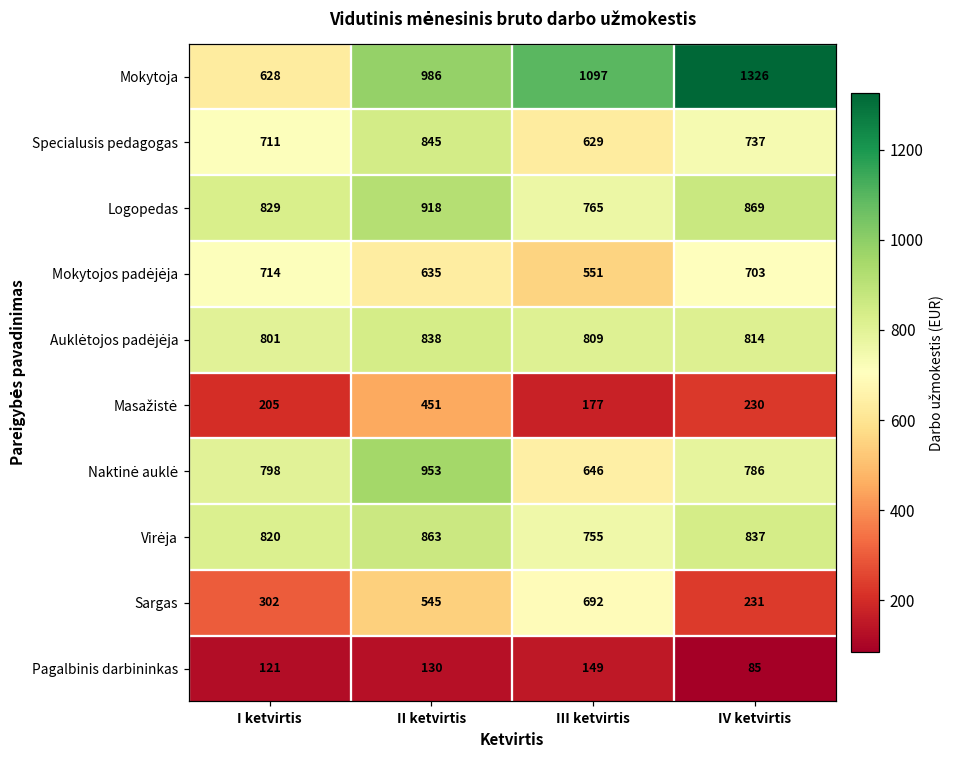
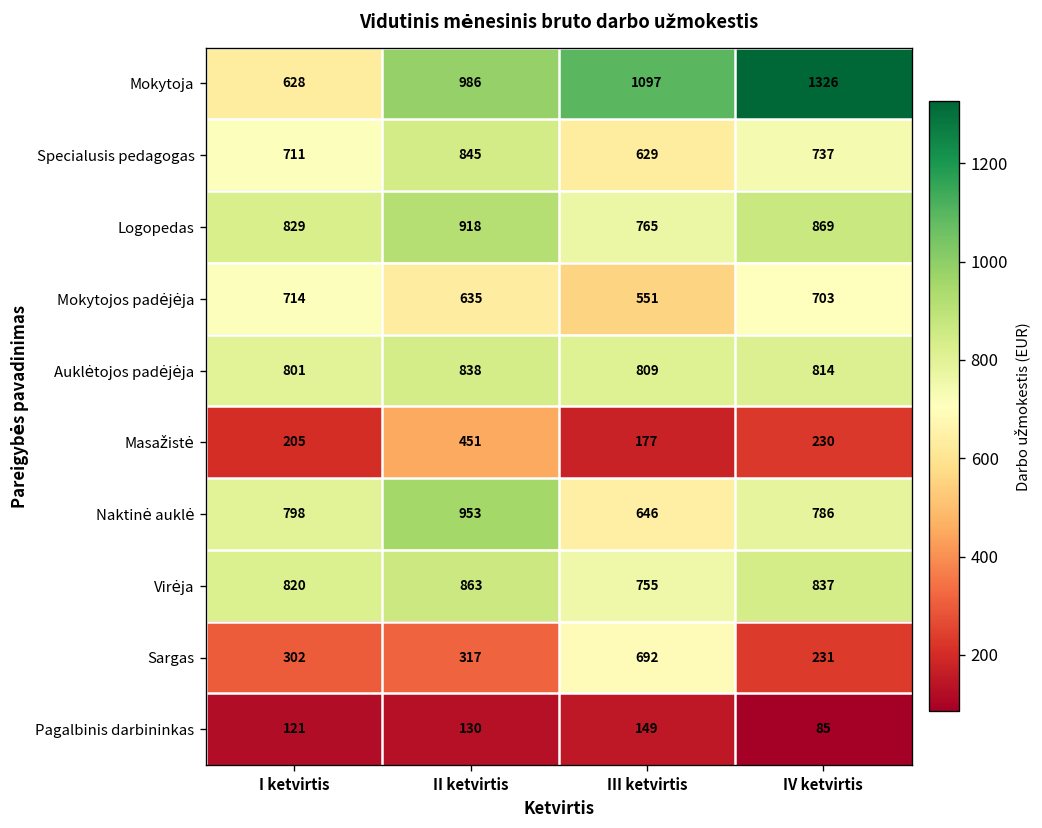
  {
    "Mokytoja": {
      "I ketvirtis": 628,
      "II ketvirtis": 986,
      "III ketvirtis": 1097,
      "IV ketvirtis": 1326
    },
    "Specialusis pedagogas": {
      "I ketvirtis": 711,
      "II ketvirtis": 845,
      "III ketvirtis": 629,
      "IV ketvirtis": 737
    },
    "Logopedas": {
      "I ketvirtis": 829,
      "II ketvirtis": 918,
      "III ketvirtis": 765,
      "IV ketvirtis": 869
    },
    "Mokytojos padėjėja": {
      "I ketvirtis": 714,
      "II ketvirtis": 635,
      "III ketvirtis": 551,
      "IV ketvirtis": 703
    },
    "Auklėtojos padėjėja": {
      "I ketvirtis": 801,
      "II ketvirtis": 838,
      "III ketvirtis": 809,
      "IV ketvirtis": 814
    },
    "Masažistė": {
      "I ketvirtis": 205,
      "II ketvirtis": 451,
      "III ketvirtis": 177,
      "IV ketvirtis": 230
    },
    "Naktinė auklė": {
      "I ketvirtis": 798,
      "II ketvirtis": 953,
      "III ketvirtis": 646,
      "IV ketvirtis": 786
    },
    "Virėja": {
      "I ketvirtis": 820,
      "II ketvirtis": 863,
      "III ketvirtis": 755,
      "IV ketvirtis": 837
    },
    "Sargas": {
      "I ketvirtis": 302,
-     "II ketvirtis": 545,
+     "II ketvirtis": 317,
      "III ketvirtis": 692,
      "IV ketvirtis": 231
    },
    "Pagalbinis darbininkas": {
      "I ketvirtis": 121,
      "II ketvirtis": 130,
      "III ketvirtis": 149,
      "IV ketvirtis": 85
    }
  }
